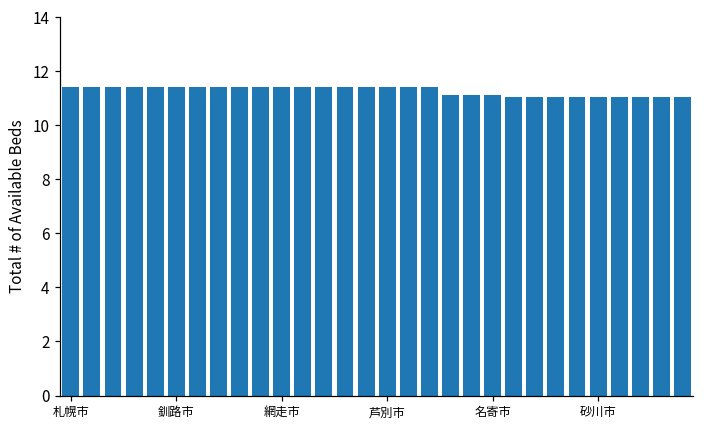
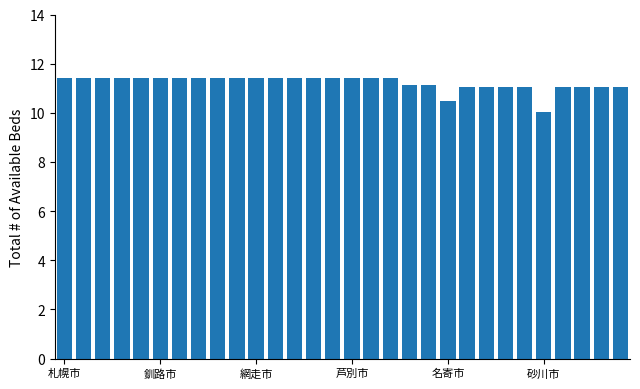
  {
    "札幌市": 11.4,
    "釧路市": 11.4,
    "網走市": 11.4,
    "芦別市": 11.4,
-   "名寄市": 11.1,
-   "砂川市": 11.1
+   "名寄市": 10.5,
+   "砂川市": 10.1
  }
